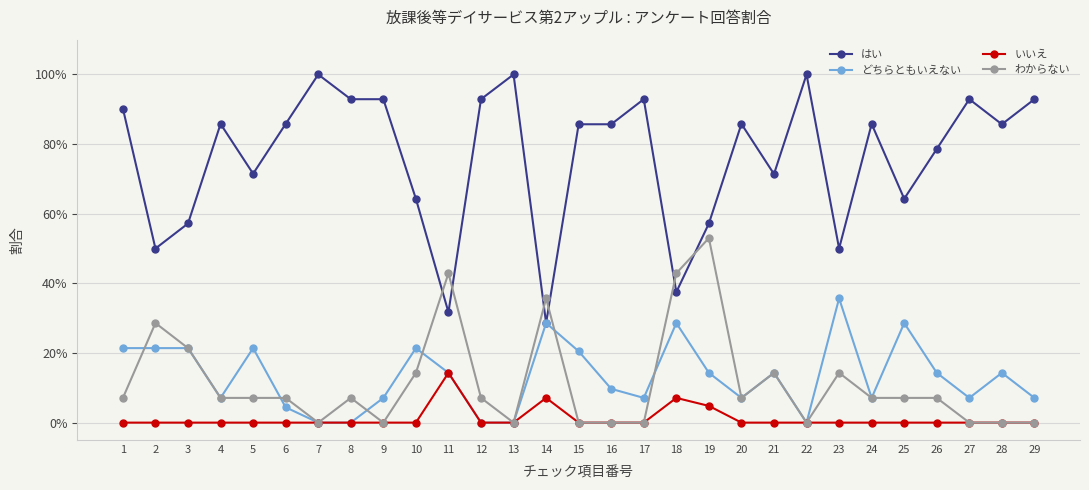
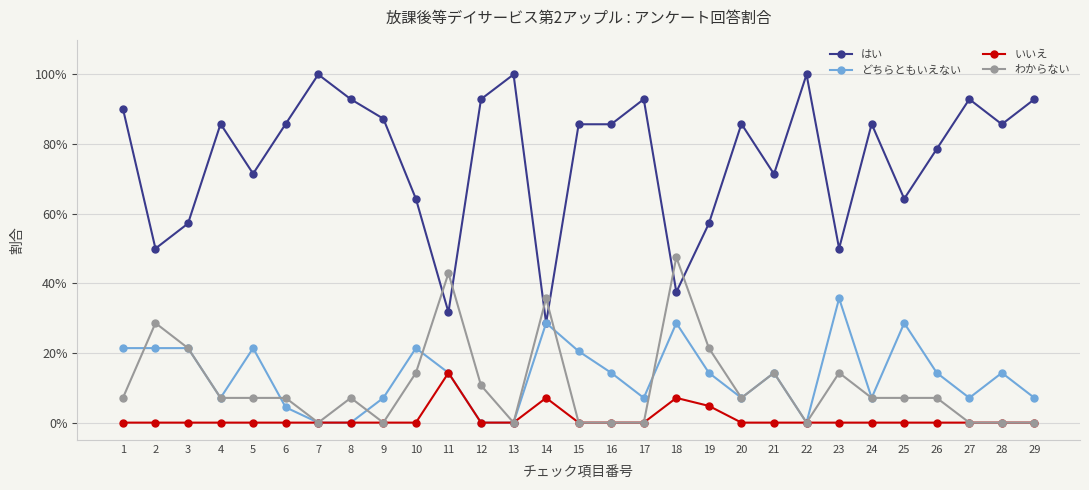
  {
    "はい": {
      "1": "90%",
      "2": "50%",
      "3": "57%",
      "4": "86%",
      "5": "72%",
      "6": "86%",
      "7": "100%",
      "8": "93%",
-     "9": "93%",
+     "9": "87%",
      "10": "64%",
      "11": "32%",
      "12": "93%",
      "13": "100%",
      "15": "86%",
      "16": "86%",
      "17": "93%",
      "18": "38%",
      "19": "57%",
      "20": "86%",
      "21": "71%",
      "22": "100%",
      "23": "50%",
      "24": "86%",
      "25": "64%",
      "26": "79%",
      "27": "93%",
      "28": "86%",
      "29": "93%"
    },
    "どちらともいえない": {
      "1": "21%",
      "2": "21%",
      "5": "21%",
      "6": "4%",
      "9": "7%",
      "10": "21%",
      "15": "21%",
-     "16": "10%",
+     "16": "14%",
      "17": "7%",
      "18": "29%",
      "19": "14%",
      "23": "36%",
      "25": "29%",
      "26": "14%",
      "27": "7%",
      "28": "14%",
      "29": "7%"
    },
    "いいえ": {
      "1": "0%",
      "2": "0%",
      "3": "0%",
      "4": "0%",
      "5": "0%",
      "6": "0%",
      "10": "0%",
      "14": "7%",
      "18": "7%",
      "19": "5%",
      "20": "0%",
      "21": "0%",
      "23": "0%",
      "24": "0%",
      "25": "0%",
      "26": "0%"
    },
    "わからない": {
      "1": "7%",
      "2": "29%",
      "5": "7%",
      "6": "7%",
      "8": "7%",
      "10": "14%",
      "11": "43%",
-     "12": "7%",
+     "12": "11%",
      "14": "36%",
-     "18": "43%",
-     "19": "53%",
+     "18": "48%",
+     "19": "21%",
      "23": "14%",
      "25": "7%",
      "26": "7%"
    }
  }
